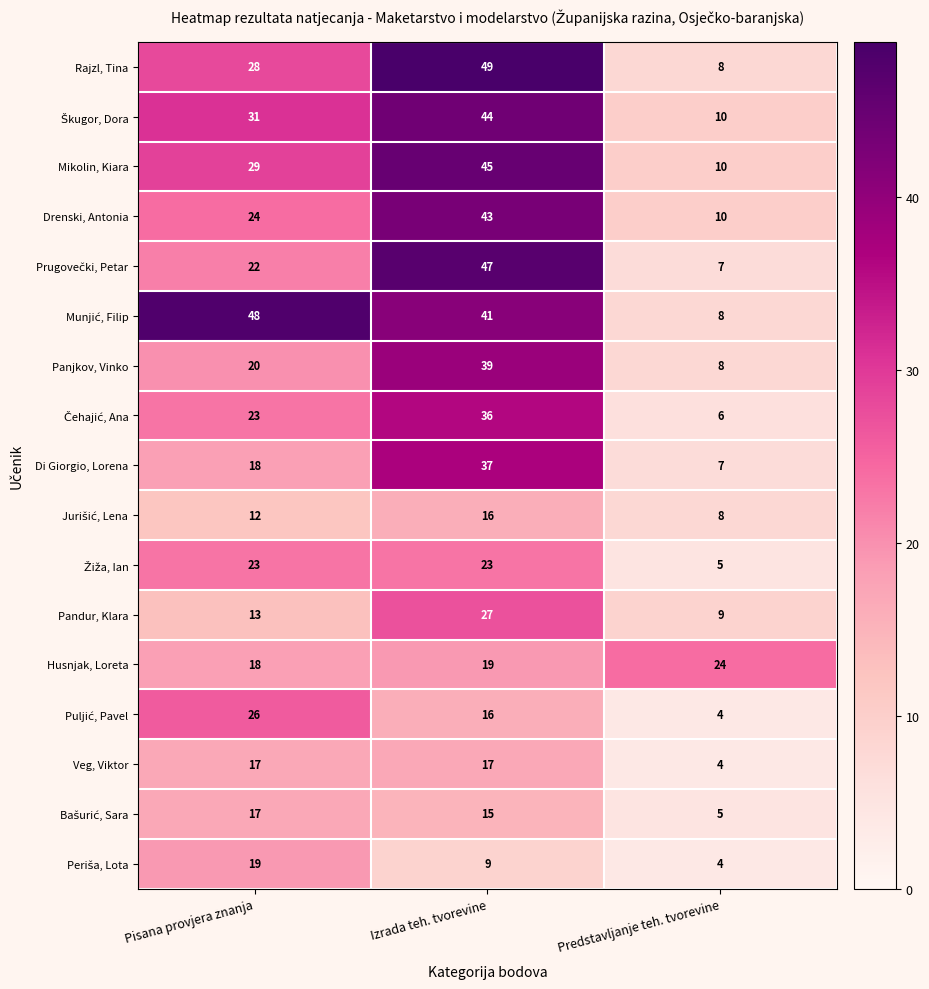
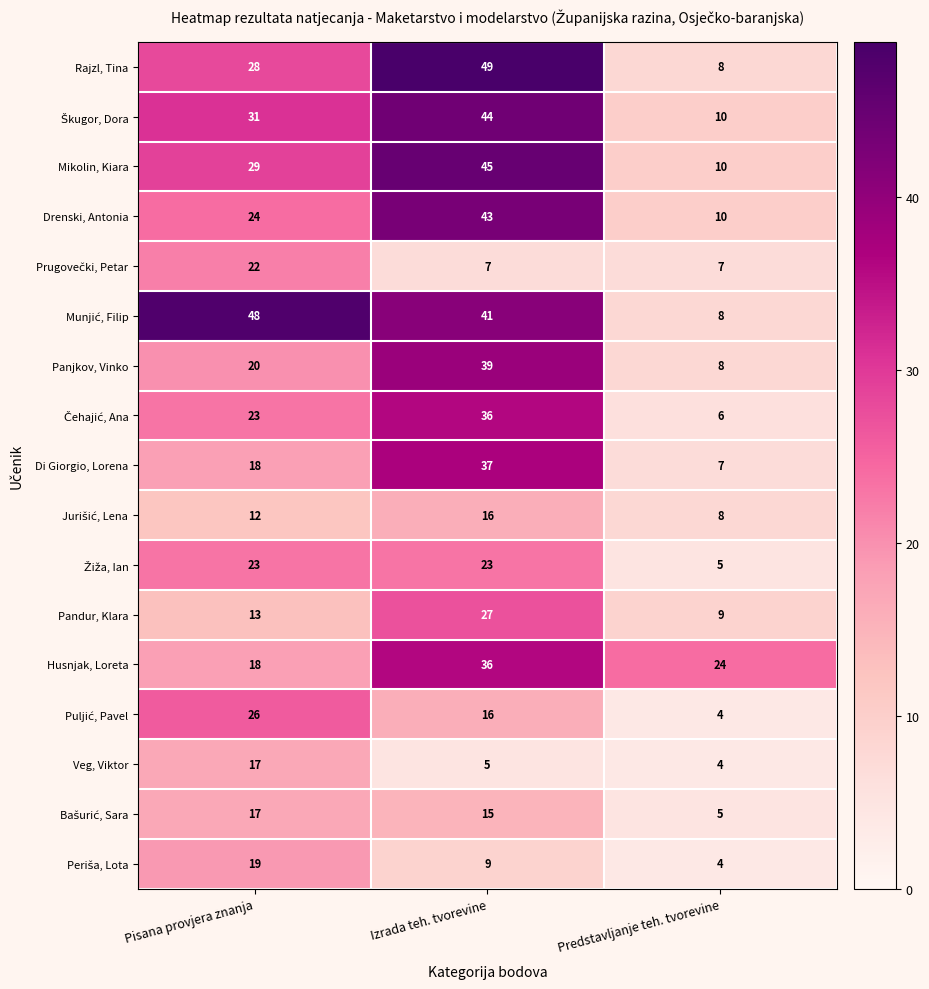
  {
    "Rajzl, Tina": {
      "Pisana provjera znanja": 28,
      "Izrada teh. tvorevine": 49,
      "Predstavljanje teh. tvorevine": 8
    },
    "Škugor, Dora": {
      "Pisana provjera znanja": 31,
      "Izrada teh. tvorevine": 44,
      "Predstavljanje teh. tvorevine": 10
    },
    "Mikolin, Kiara": {
      "Pisana provjera znanja": 29,
      "Izrada teh. tvorevine": 45,
      "Predstavljanje teh. tvorevine": 10
    },
    "Drenski, Antonia": {
      "Pisana provjera znanja": 24,
      "Izrada teh. tvorevine": 43,
      "Predstavljanje teh. tvorevine": 10
    },
    "Prugovečki, Petar": {
      "Pisana provjera znanja": 22,
-     "Izrada teh. tvorevine": 47,
+     "Izrada teh. tvorevine": 7,
      "Predstavljanje teh. tvorevine": 7
    },
    "Munjić, Filip": {
      "Pisana provjera znanja": 48,
      "Izrada teh. tvorevine": 41,
      "Predstavljanje teh. tvorevine": 8
    },
    "Panjkov, Vinko": {
      "Pisana provjera znanja": 20,
      "Izrada teh. tvorevine": 39,
      "Predstavljanje teh. tvorevine": 8
    },
    "Čehajić, Ana": {
      "Pisana provjera znanja": 23,
      "Izrada teh. tvorevine": 36,
      "Predstavljanje teh. tvorevine": 6
    },
    "Di Giorgio, Lorena": {
      "Pisana provjera znanja": 18,
      "Izrada teh. tvorevine": 37,
      "Predstavljanje teh. tvorevine": 7
    },
    "Jurišić, Lena": {
      "Pisana provjera znanja": 12,
      "Izrada teh. tvorevine": 16,
      "Predstavljanje teh. tvorevine": 8
    },
    "Žiža, Ian": {
      "Pisana provjera znanja": 23,
      "Izrada teh. tvorevine": 23,
      "Predstavljanje teh. tvorevine": 5
    },
    "Pandur, Klara": {
      "Pisana provjera znanja": 13,
      "Izrada teh. tvorevine": 27,
      "Predstavljanje teh. tvorevine": 9
    },
    "Husnjak, Loreta": {
      "Pisana provjera znanja": 18,
-     "Izrada teh. tvorevine": 19,
+     "Izrada teh. tvorevine": 36,
      "Predstavljanje teh. tvorevine": 24
    },
    "Puljić, Pavel": {
      "Pisana provjera znanja": 26,
      "Izrada teh. tvorevine": 16,
      "Predstavljanje teh. tvorevine": 4
    },
    "Veg, Viktor": {
      "Pisana provjera znanja": 17,
-     "Izrada teh. tvorevine": 17,
+     "Izrada teh. tvorevine": 5,
      "Predstavljanje teh. tvorevine": 4
    },
    "Bašurić, Sara": {
      "Pisana provjera znanja": 17,
      "Izrada teh. tvorevine": 15,
      "Predstavljanje teh. tvorevine": 5
    },
    "Periša, Lota": {
      "Pisana provjera znanja": 19,
      "Izrada teh. tvorevine": 9,
      "Predstavljanje teh. tvorevine": 4
    }
  }
